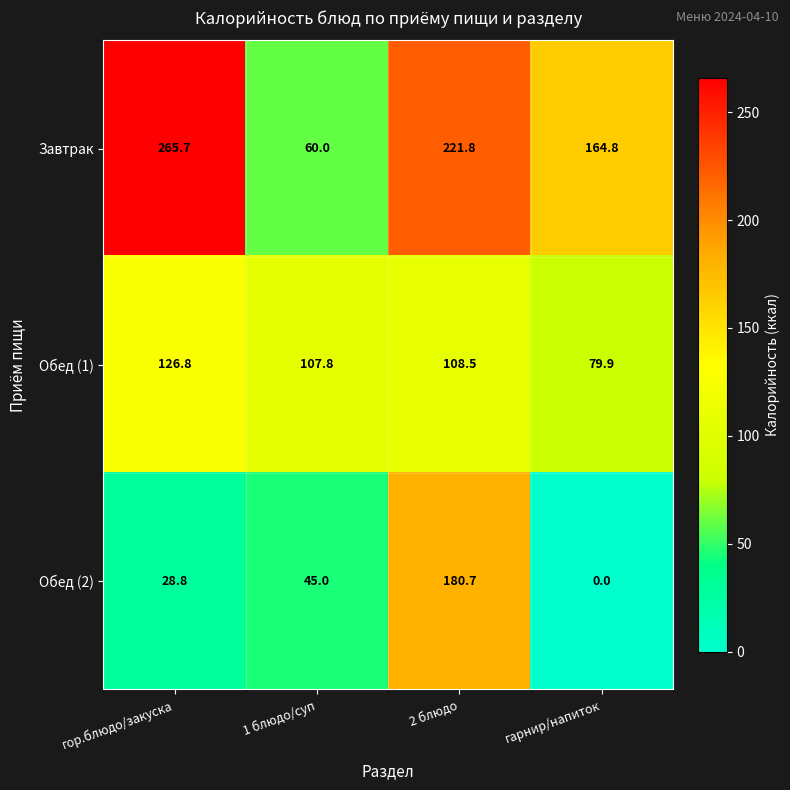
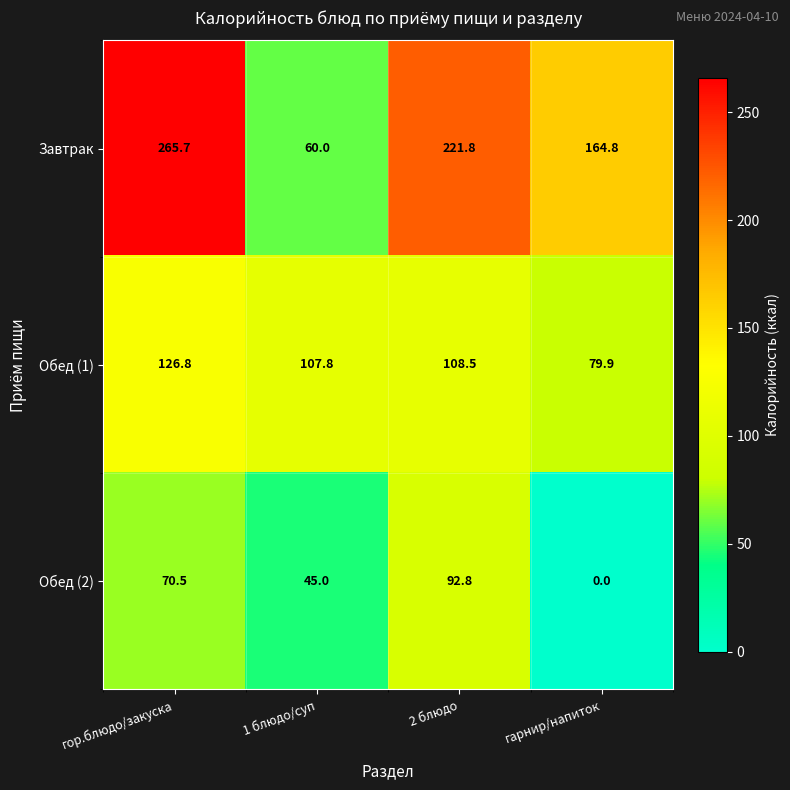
  {
    "Завтрак": {
      "гор.блюдо/закуска": 265.7,
      "1 блюдо/суп": 60.0,
      "2 блюдо": 221.8,
      "гарнир/напиток": 164.8
    },
    "Обед (1)": {
      "гор.блюдо/закуска": 126.8,
      "1 блюдо/суп": 107.8,
      "2 блюдо": 108.5,
      "гарнир/напиток": 79.9
    },
    "Обед (2)": {
-     "гор.блюдо/закуска": 28.8,
+     "гор.блюдо/закуска": 70.5,
      "1 блюдо/суп": 45.0,
-     "2 блюдо": 180.7,
+     "2 блюдо": 92.8,
      "гарнир/напиток": 0.0
    }
  }
